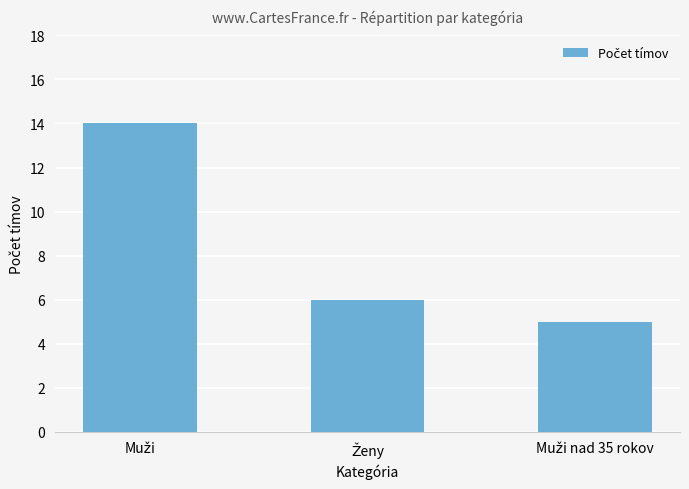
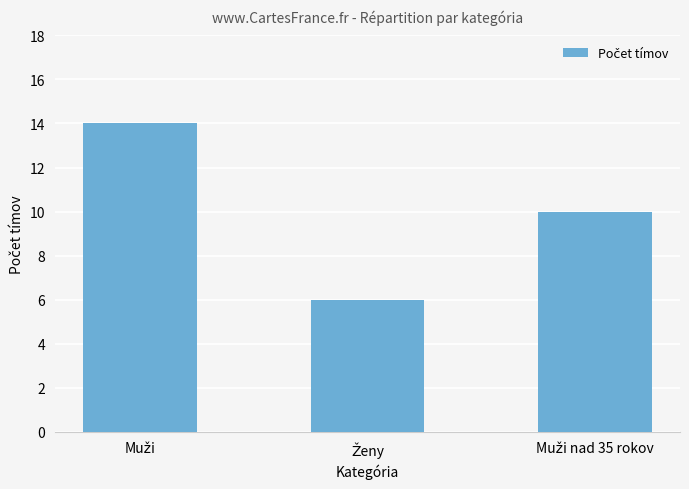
  {
    "Muži": 14,
    "Ženy": 6,
-   "Muži nad 35 rokov": 5
+   "Muži nad 35 rokov": 10
  }
